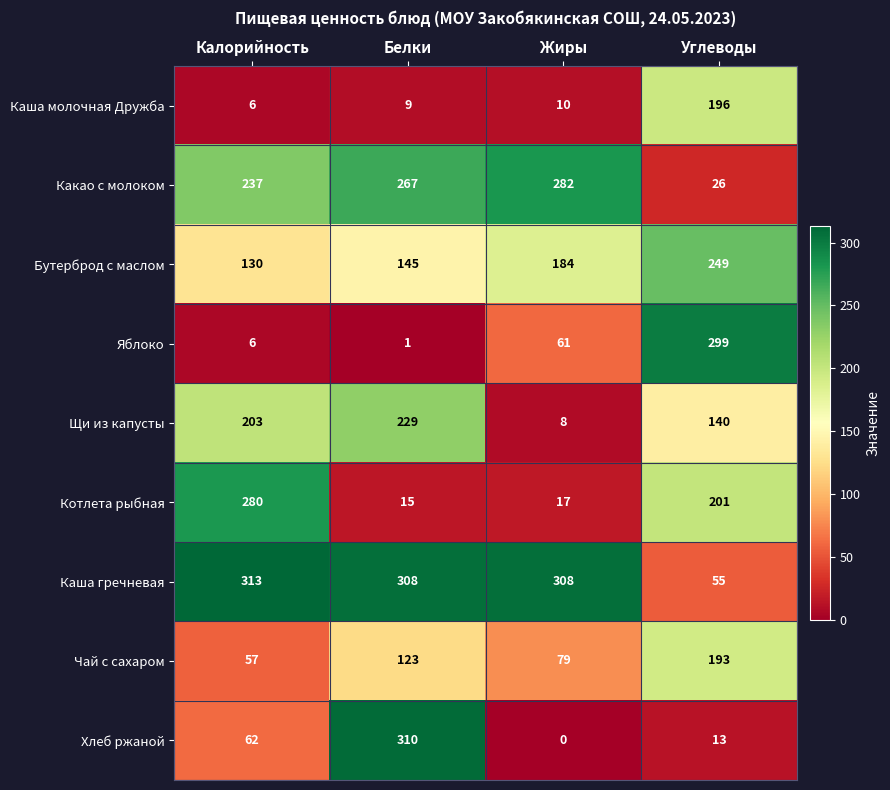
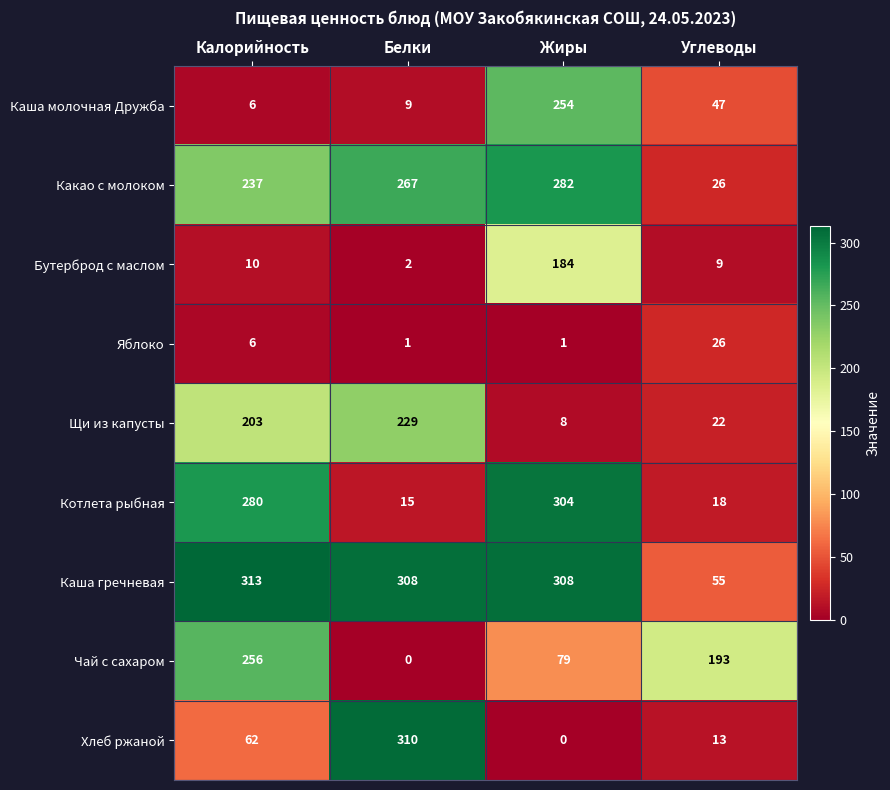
  {
    "Каша молочная Дружба": {
      "Калорийность": 6,
      "Белки": 9,
-     "Жиры": 10,
-     "Углеводы": 196
+     "Жиры": 254,
+     "Углеводы": 47
    },
    "Какао с молоком": {
      "Калорийность": 237,
      "Белки": 267,
      "Жиры": 282,
      "Углеводы": 26
    },
    "Бутерброд с маслом": {
-     "Калорийность": 130,
-     "Белки": 145,
+     "Калорийность": 10,
+     "Белки": 2,
      "Жиры": 184,
-     "Углеводы": 249
+     "Углеводы": 9
    },
    "Яблоко": {
      "Калорийность": 6,
      "Белки": 1,
-     "Жиры": 61,
-     "Углеводы": 299
+     "Жиры": 1,
+     "Углеводы": 26
    },
    "Щи из капусты": {
      "Калорийность": 203,
      "Белки": 229,
      "Жиры": 8,
-     "Углеводы": 140
+     "Углеводы": 22
    },
    "Котлета рыбная": {
      "Калорийность": 280,
      "Белки": 15,
-     "Жиры": 17,
-     "Углеводы": 201
+     "Жиры": 304,
+     "Углеводы": 18
    },
    "Каша гречневая": {
      "Калорийность": 313,
      "Белки": 308,
      "Жиры": 308,
      "Углеводы": 55
    },
    "Чай с сахаром": {
-     "Калорийность": 57,
-     "Белки": 123,
+     "Калорийность": 256,
+     "Белки": 0,
      "Жиры": 79,
      "Углеводы": 193
    },
    "Хлеб ржаной": {
      "Калорийность": 62,
      "Белки": 310,
      "Жиры": 0,
      "Углеводы": 13
    }
  }
